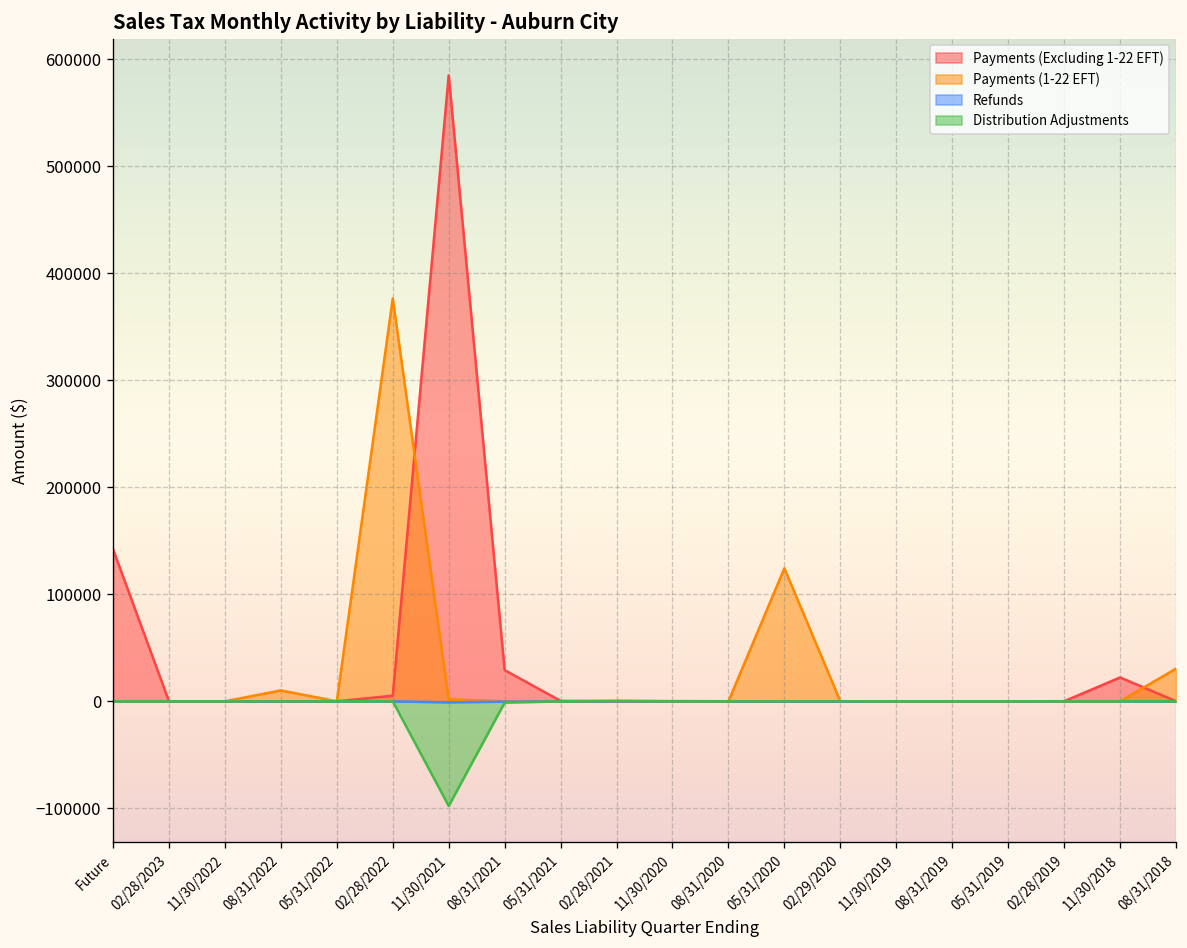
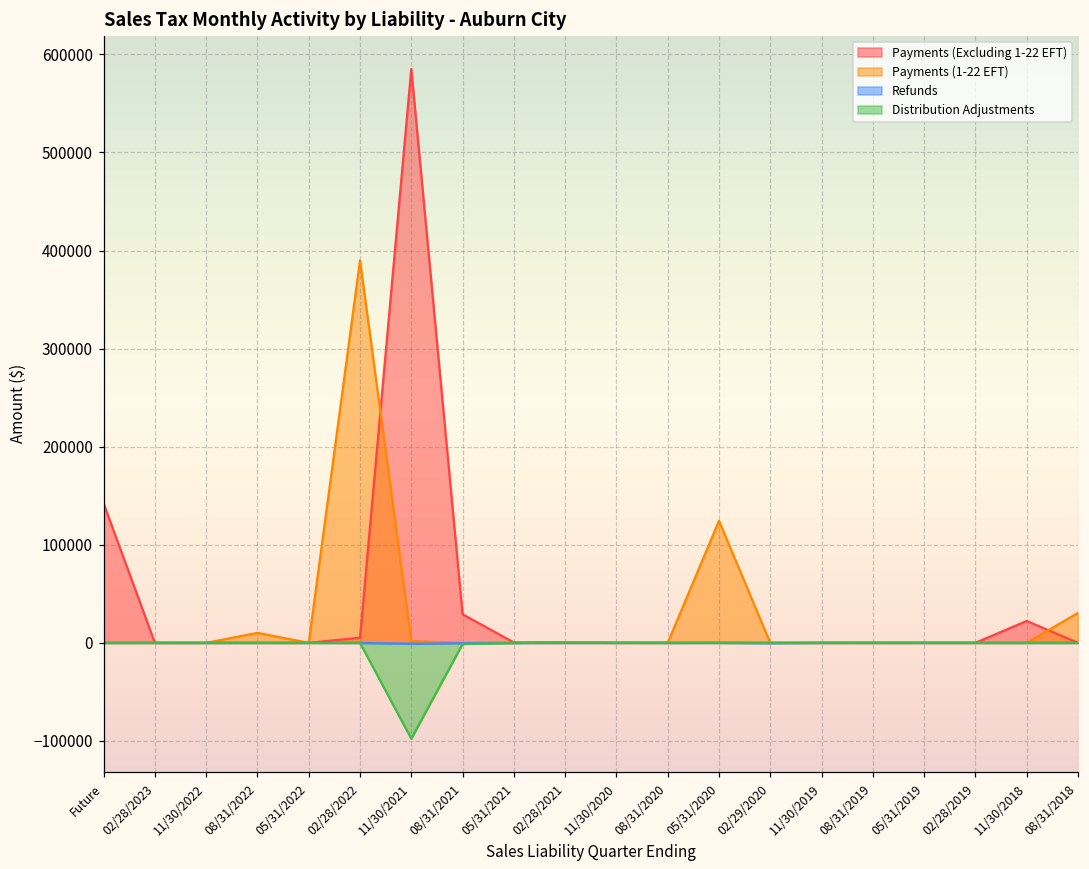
  {
    "Payments (Excluding 1-22 EFT)": {
      "Future": 140000,
      "02/28/2022": 10000,
      "11/30/2021": 590000,
      "08/31/2021": 30000,
      "11/30/2018": 20000
    },
    "Payments (1-22 EFT)": {
      "08/31/2022": 10000,
-     "02/28/2022": 380000,
+     "02/28/2022": 390000,
      "05/31/2020": 120000,
      "08/31/2018": 30000
    }
  }
